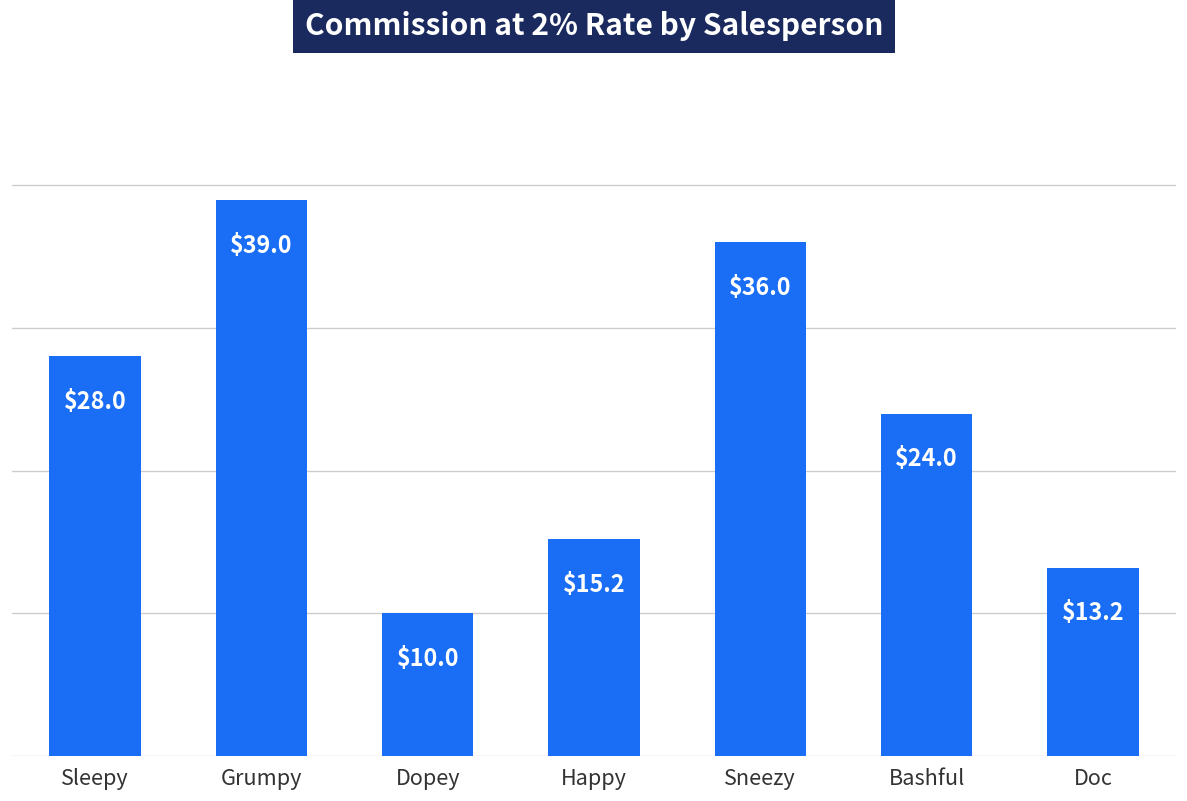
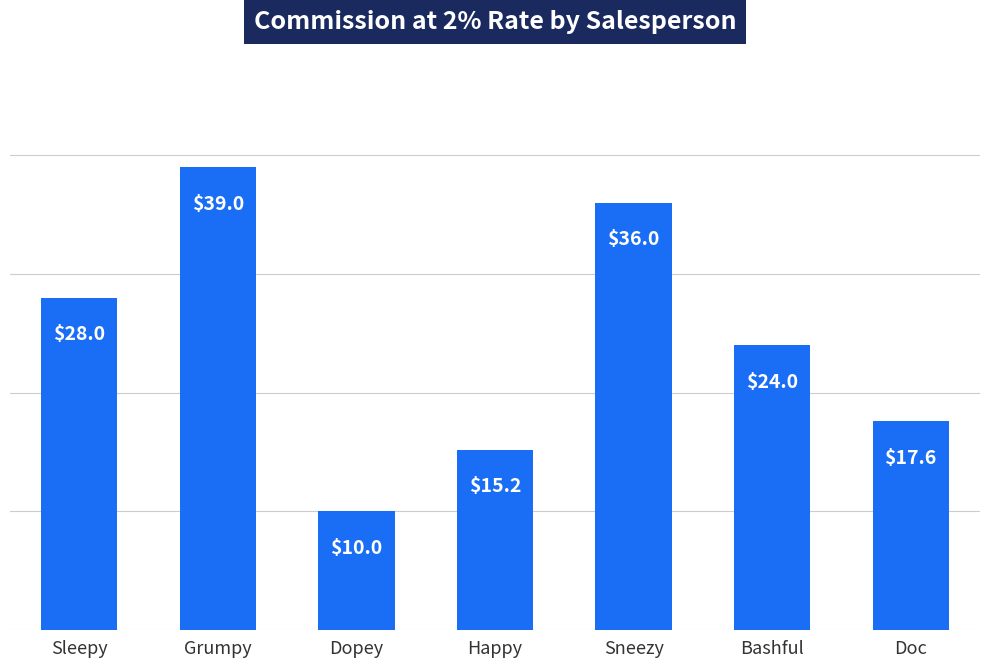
  {
    "Sleepy": "$28.0",
    "Grumpy": "$39.0",
    "Dopey": "$10.0",
    "Happy": "$15.2",
    "Sneezy": "$36.0",
    "Bashful": "$24.0",
-   "Doc": "$13.2"
+   "Doc": "$17.6"
  }
